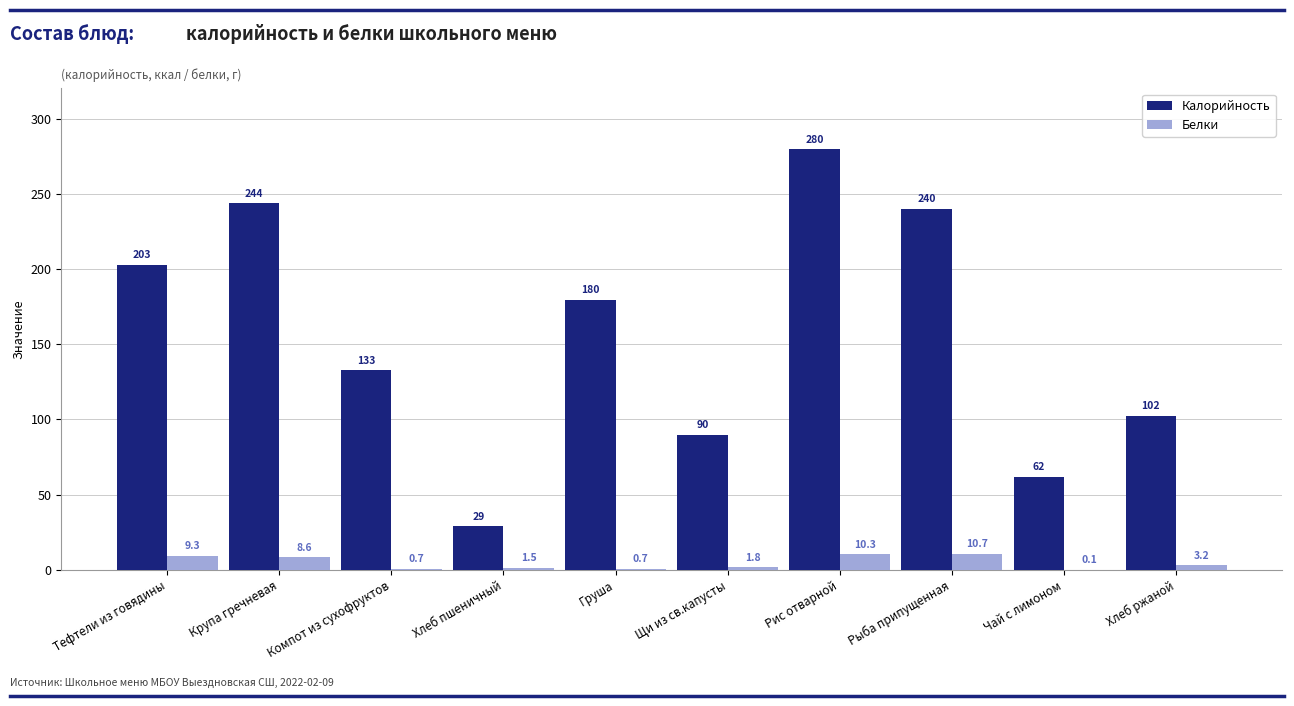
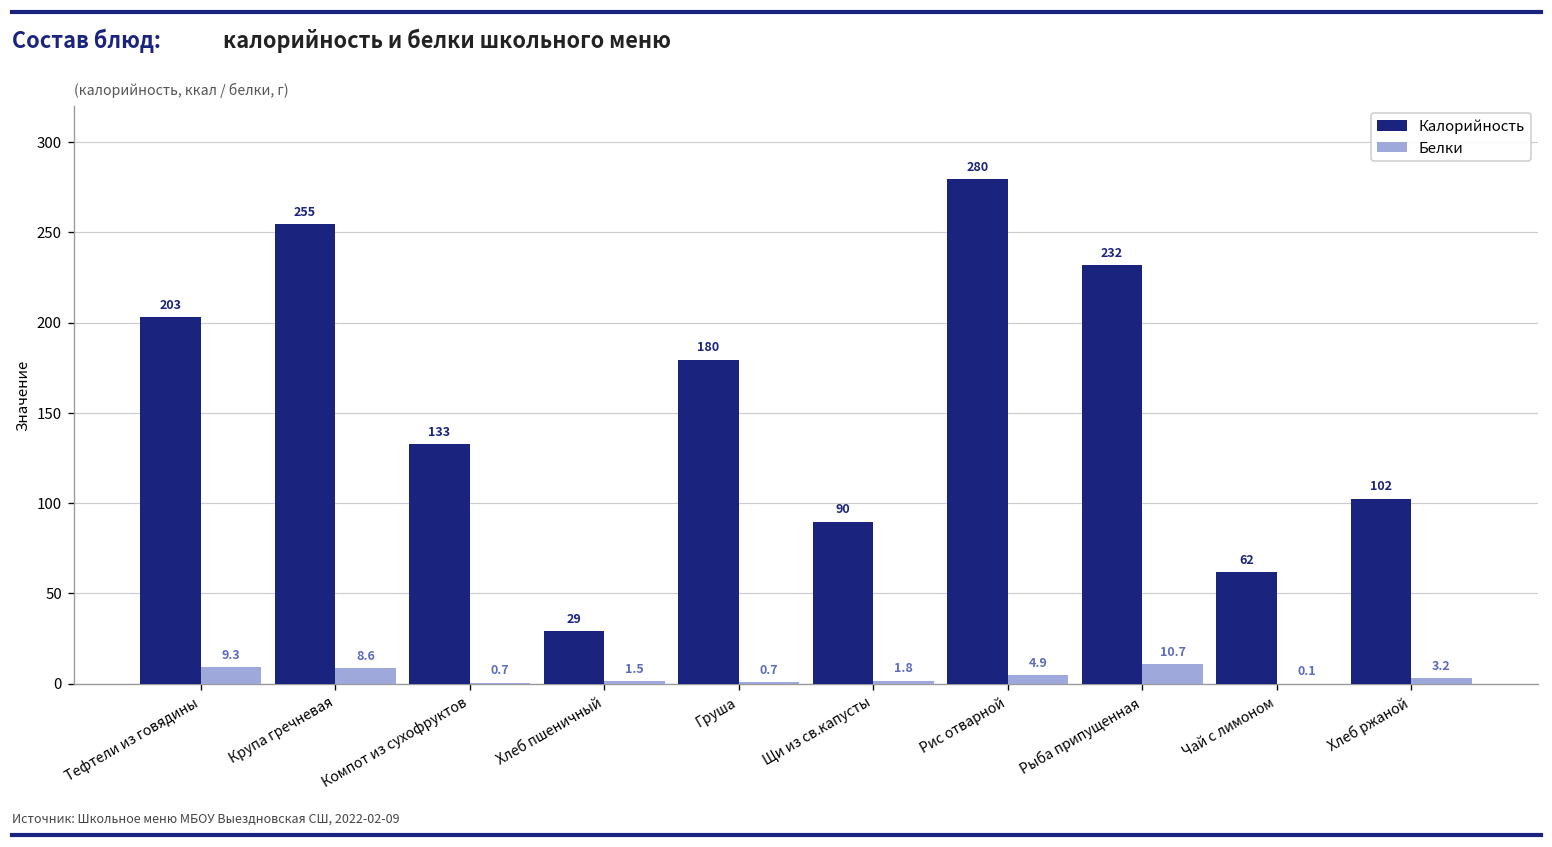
  {
    "Калорийность": {
      "Тефтели из говядины": 203,
-     "Крупа гречневая": 244,
+     "Крупа гречневая": 255,
      "Компот из сухофруктов": 133,
      "Хлеб пшеничный": 29,
      "Груша": 180,
      "Щи из св.капусты": 90,
      "Рис отварной": 280,
-     "Рыба припущенная": 240,
+     "Рыба припущенная": 232,
      "Чай с лимоном": 62,
      "Хлеб ржаной": 102
    },
    "Белки": {
      "Тефтели из говядины": 9.3,
      "Крупа гречневая": 8.6,
      "Компот из сухофруктов": 0.7,
      "Хлеб пшеничный": 1.5,
      "Груша": 0.7,
      "Щи из св.капусты": 1.8,
-     "Рис отварной": 10.3,
+     "Рис отварной": 4.9,
      "Рыба припущенная": 10.7,
      "Чай с лимоном": 0.1,
      "Хлеб ржаной": 3.2
    }
  }
